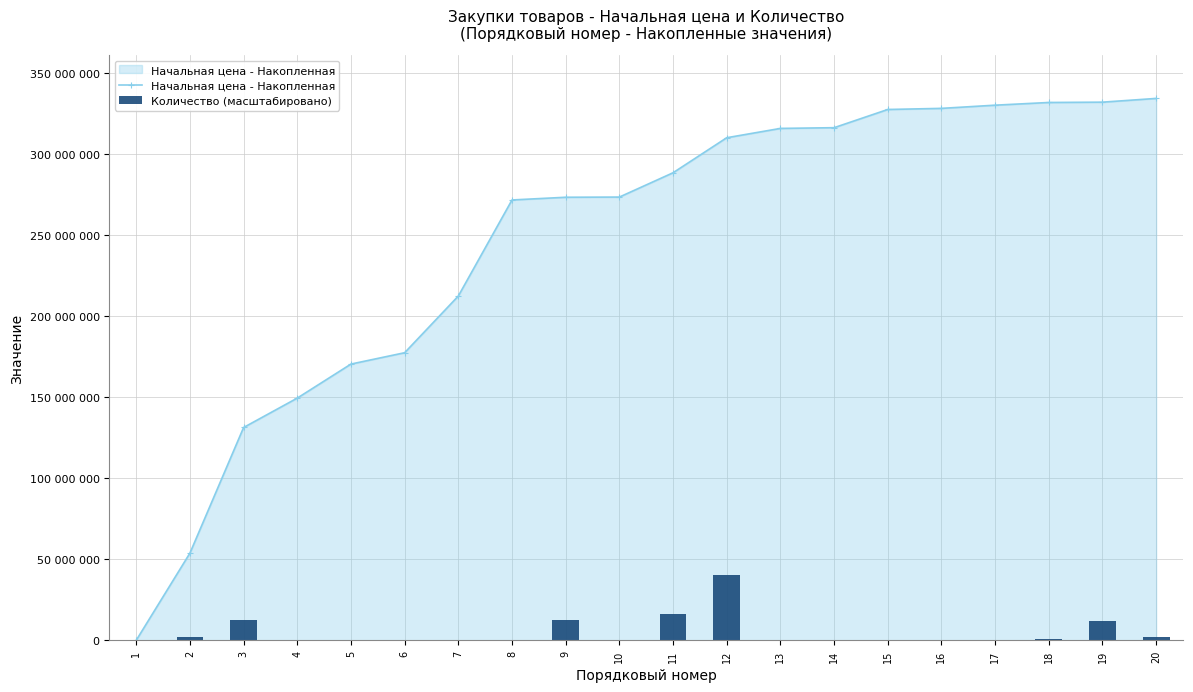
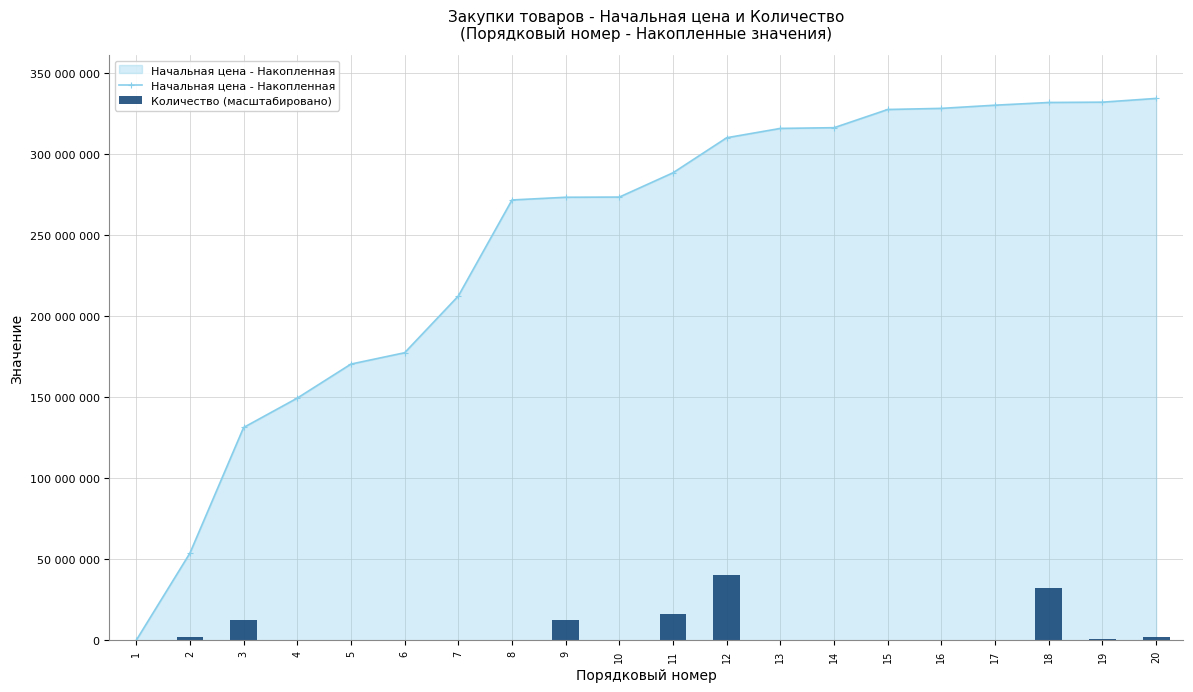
  {
    "Начальная цена - Накопленная": {
      "1": 0,
      "2": 54000000,
      "3": 131000000,
      "4": 149000000,
      "5": 170000000,
      "6": 177000000,
      "7": 212000000,
      "8": 271000000,
      "9": 273000000,
      "10": 273000000,
      "11": 288000000,
      "12": 310000000,
      "13": 316000000,
      "14": 316000000,
      "15": 327000000,
      "16": 328000000,
      "17": 330000000,
      "18": 332000000,
      "19": 332000000,
      "20": 334000000
    },
    "Количество (масштабировано)": {
      "2": 2000000,
      "3": 12000000,
      "9": 12000000,
      "11": 16000000,
      "12": 40000000,
-     "18": 1000000,
-     "19": 12000000,
+     "18": 32000000,
+     "19": 1000000,
      "20": 2000000
    }
  }
